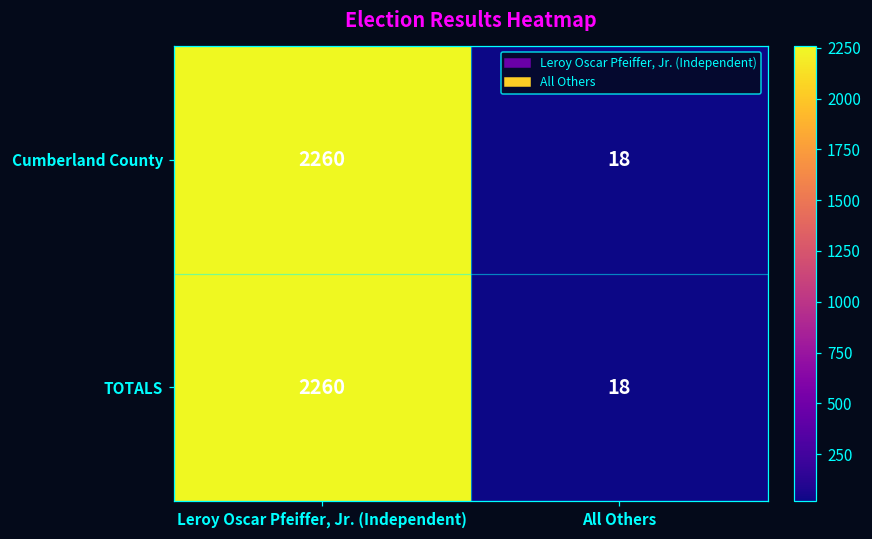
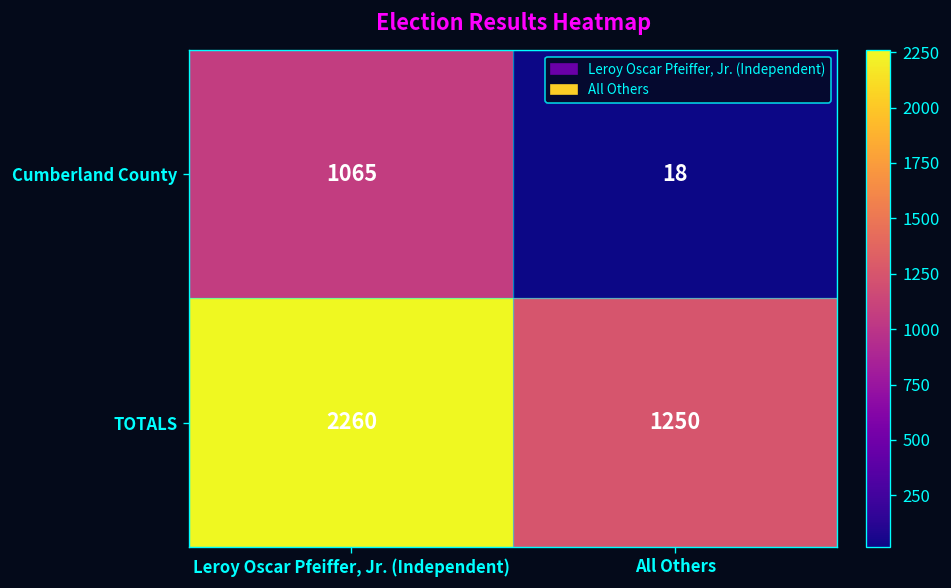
  {
    "Cumberland County": {
-     "Leroy Oscar Pfeiffer, Jr. (Independent)": 2260,
+     "Leroy Oscar Pfeiffer, Jr. (Independent)": 1065,
      "All Others": 18
    },
    "TOTALS": {
      "Leroy Oscar Pfeiffer, Jr. (Independent)": 2260,
-     "All Others": 18
+     "All Others": 1250
    }
  }
